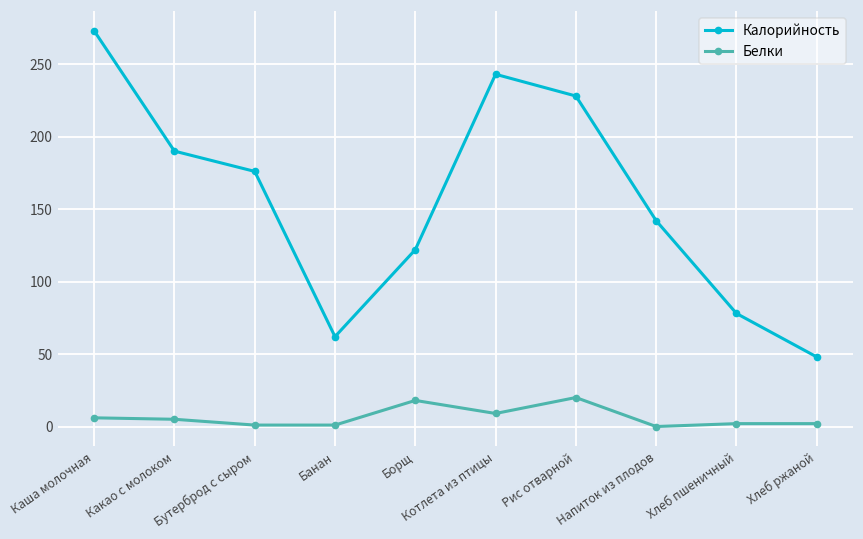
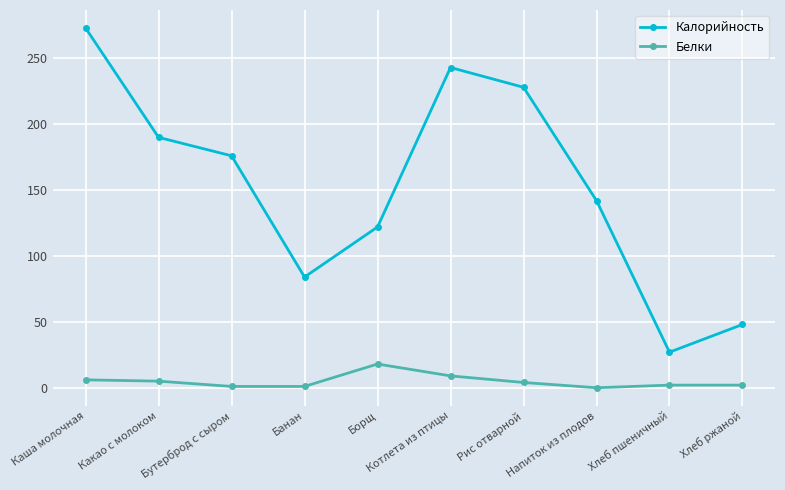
  {
    "Калорийность": {
      "Каша молочная": 273,
      "Какао с молоком": 190,
      "Бутерброд с сыром": 176,
-     "Банан": 62,
+     "Банан": 84,
      "Борщ": 122,
      "Котлета из птицы": 243,
      "Рис отварной": 228,
      "Напиток из плодов": 142,
-     "Хлеб пшеничный": 78,
+     "Хлеб пшеничный": 27,
      "Хлеб ржаной": 48
    },
    "Белки": {
      "Каша молочная": 6,
      "Какао с молоком": 5,
      "Бутерброд с сыром": 1,
      "Банан": 1,
      "Борщ": 18,
      "Котлета из птицы": 9,
-     "Рис отварной": 20,
+     "Рис отварной": 4,
      "Напиток из плодов": 0,
      "Хлеб пшеничный": 2,
      "Хлеб ржаной": 2
    }
  }
